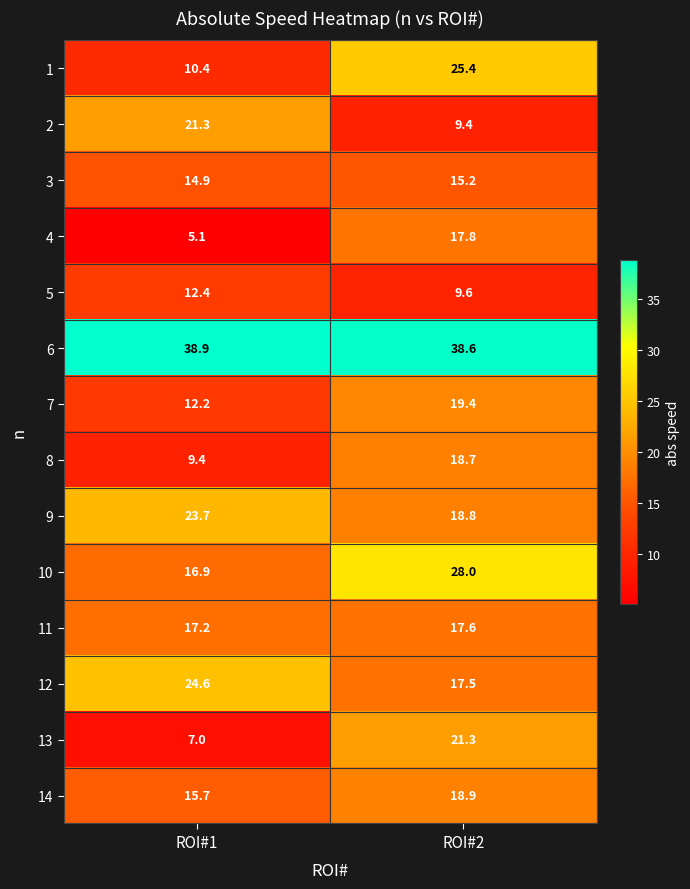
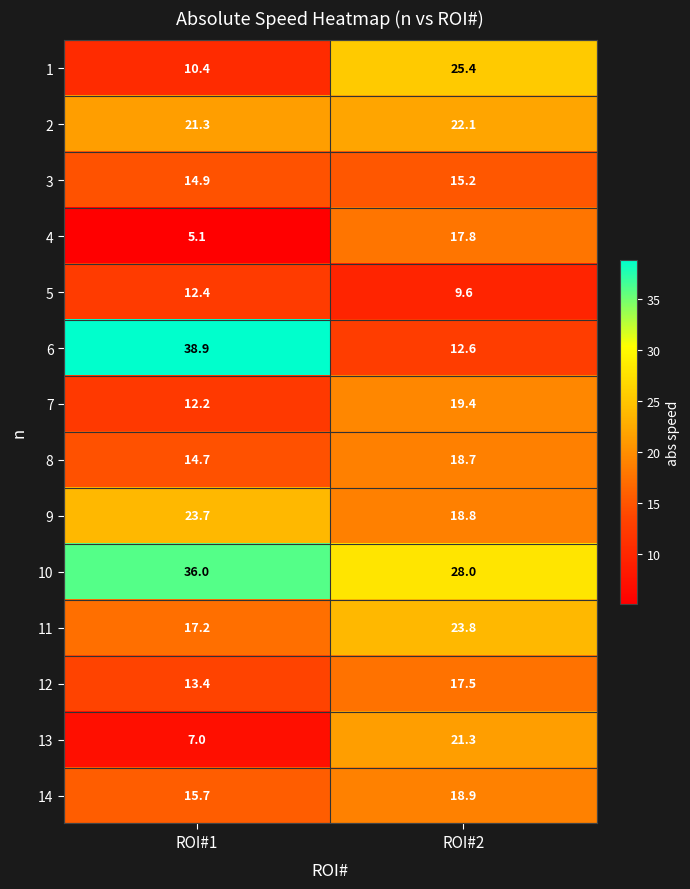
  {
    "1": {
      "ROI#1": 10.4,
      "ROI#2": 25.4
    },
    "2": {
      "ROI#1": 21.3,
-     "ROI#2": 9.4
+     "ROI#2": 22.1
    },
    "3": {
      "ROI#1": 14.9,
      "ROI#2": 15.2
    },
    "4": {
      "ROI#1": 5.1,
      "ROI#2": 17.8
    },
    "5": {
      "ROI#1": 12.4,
      "ROI#2": 9.6
    },
    "6": {
      "ROI#1": 38.9,
-     "ROI#2": 38.6
+     "ROI#2": 12.6
    },
    "7": {
      "ROI#1": 12.2,
      "ROI#2": 19.4
    },
    "8": {
-     "ROI#1": 9.4,
+     "ROI#1": 14.7,
      "ROI#2": 18.7
    },
    "9": {
      "ROI#1": 23.7,
      "ROI#2": 18.8
    },
    "10": {
-     "ROI#1": 16.9,
+     "ROI#1": 36.0,
      "ROI#2": 28.0
    },
    "11": {
      "ROI#1": 17.2,
-     "ROI#2": 17.6
+     "ROI#2": 23.8
    },
    "12": {
-     "ROI#1": 24.6,
+     "ROI#1": 13.4,
      "ROI#2": 17.5
    },
    "13": {
      "ROI#1": 7.0,
      "ROI#2": 21.3
    },
    "14": {
      "ROI#1": 15.7,
      "ROI#2": 18.9
    }
  }
